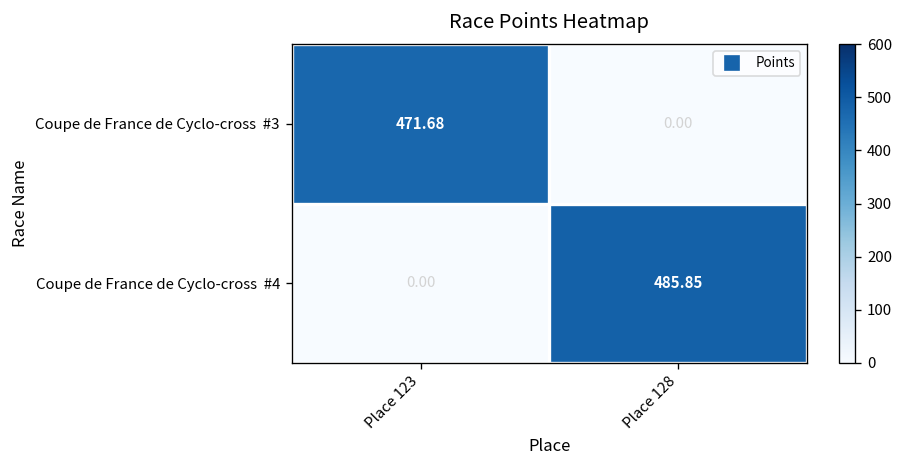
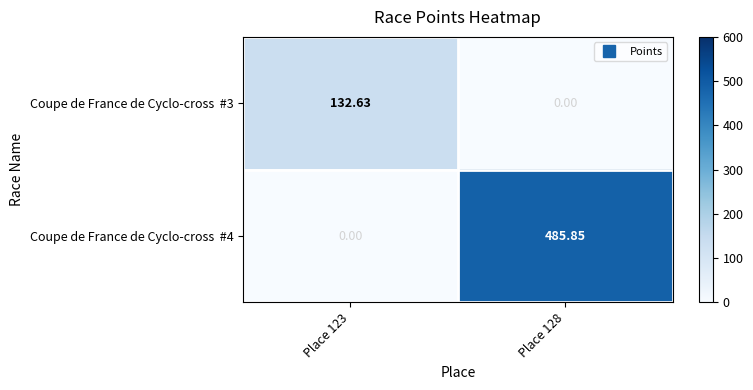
  {
    "Coupe de France de Cyclo-cross #3": {
-     "Place 123": 471.68
+     "Place 123": 132.63
    },
    "Coupe de France de Cyclo-cross #4": {
      "Place 128": 485.85
    }
  }
